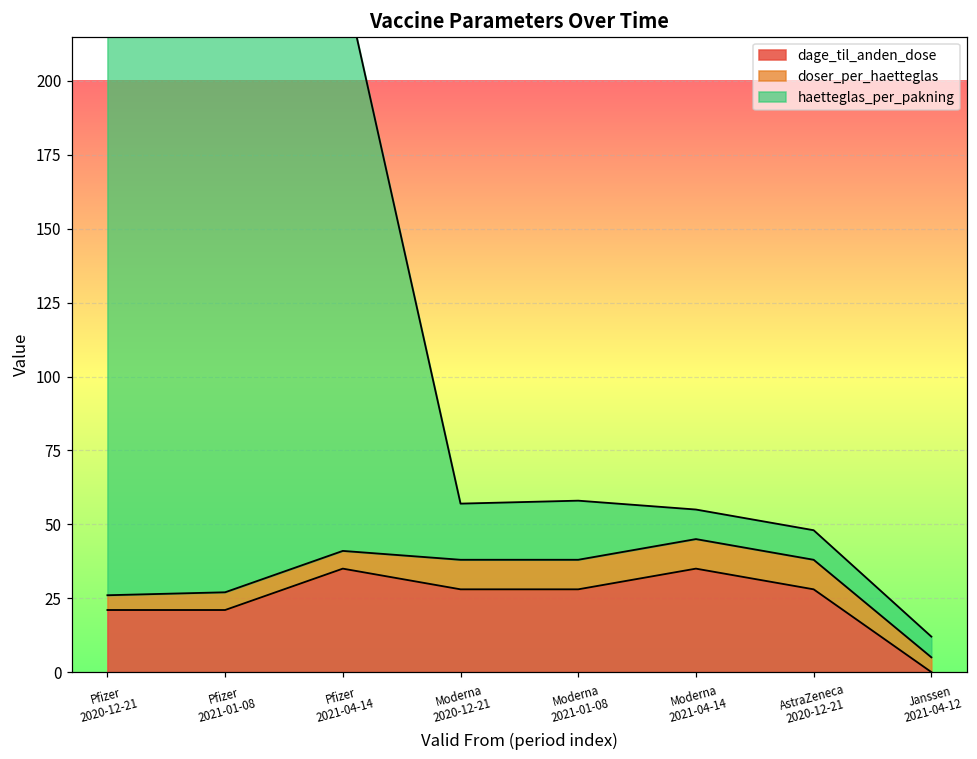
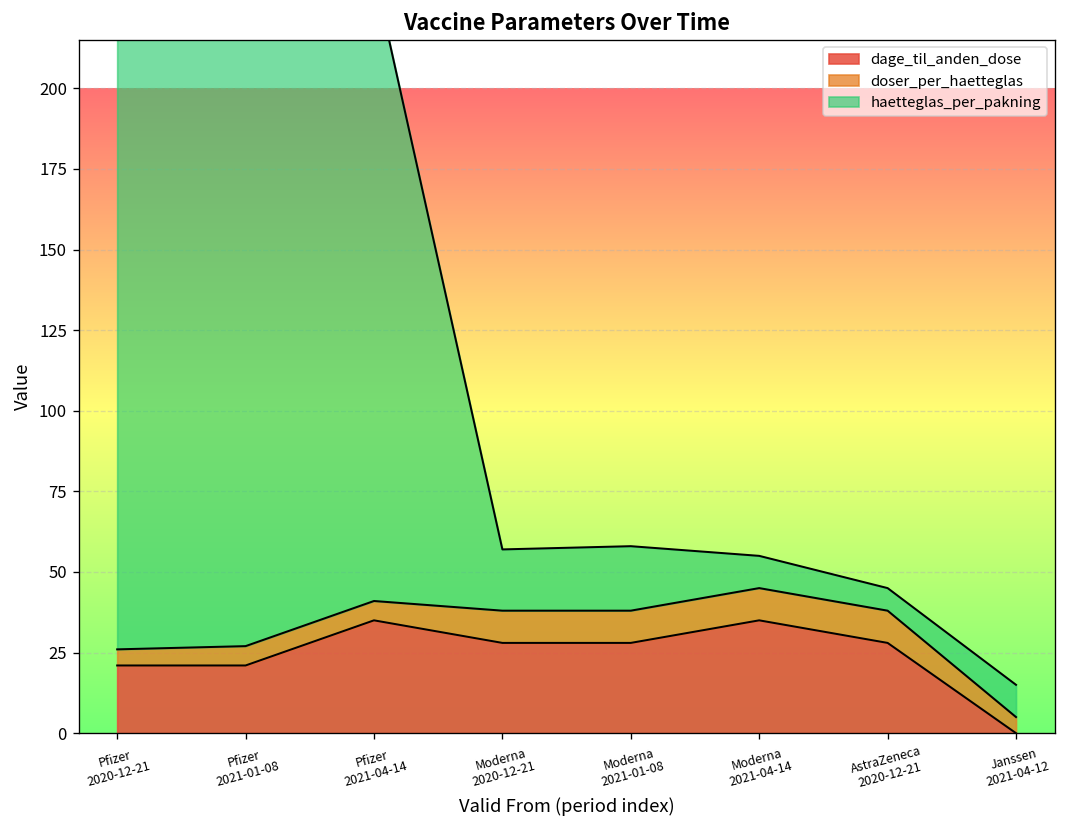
  {
    "haetteglas_per_pakning": {
      "Moderna 2020-12-21": 19,
      "Moderna 2021-01-08": 20,
      "Moderna 2021-04-14": 10,
-     "AstraZeneca 2020-12-21": 10,
-     "Janssen 2021-04-12": 7
+     "AstraZeneca 2020-12-21": 7,
+     "Janssen 2021-04-12": 10
    }
  }
